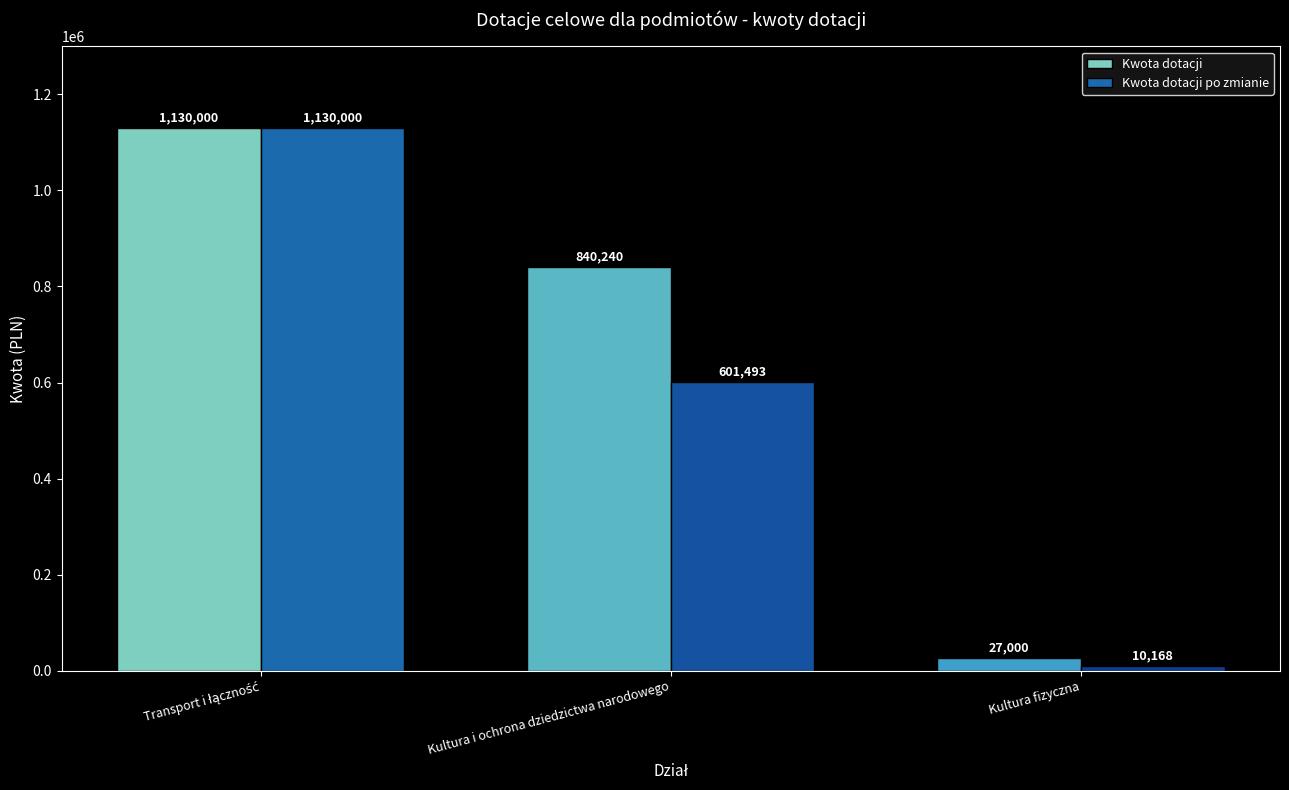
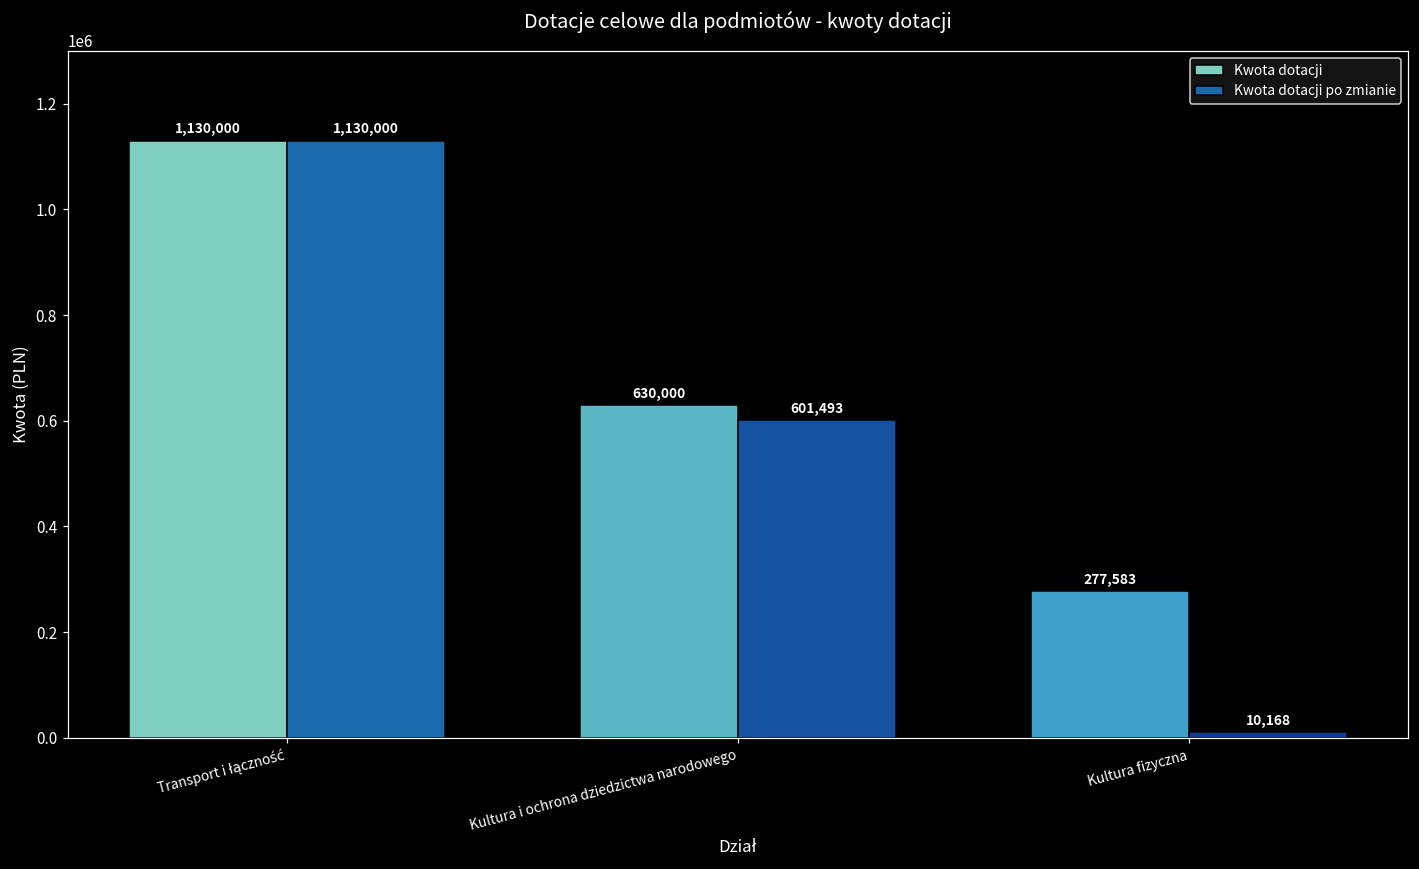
  {
    "Kwota dotacji": {
      "Transport i łączność": "1,130,000",
-     "Kultura i ochrona dziedzictwa narodowego": "840,240",
-     "Kultura fizyczna": "27,000"
+     "Kultura i ochrona dziedzictwa narodowego": "630,000",
+     "Kultura fizyczna": "277,583"
    },
    "Kwota dotacji po zmianie": {
      "Transport i łączność": "1,130,000",
      "Kultura i ochrona dziedzictwa narodowego": "601,493",
      "Kultura fizyczna": "10,168"
    }
  }
